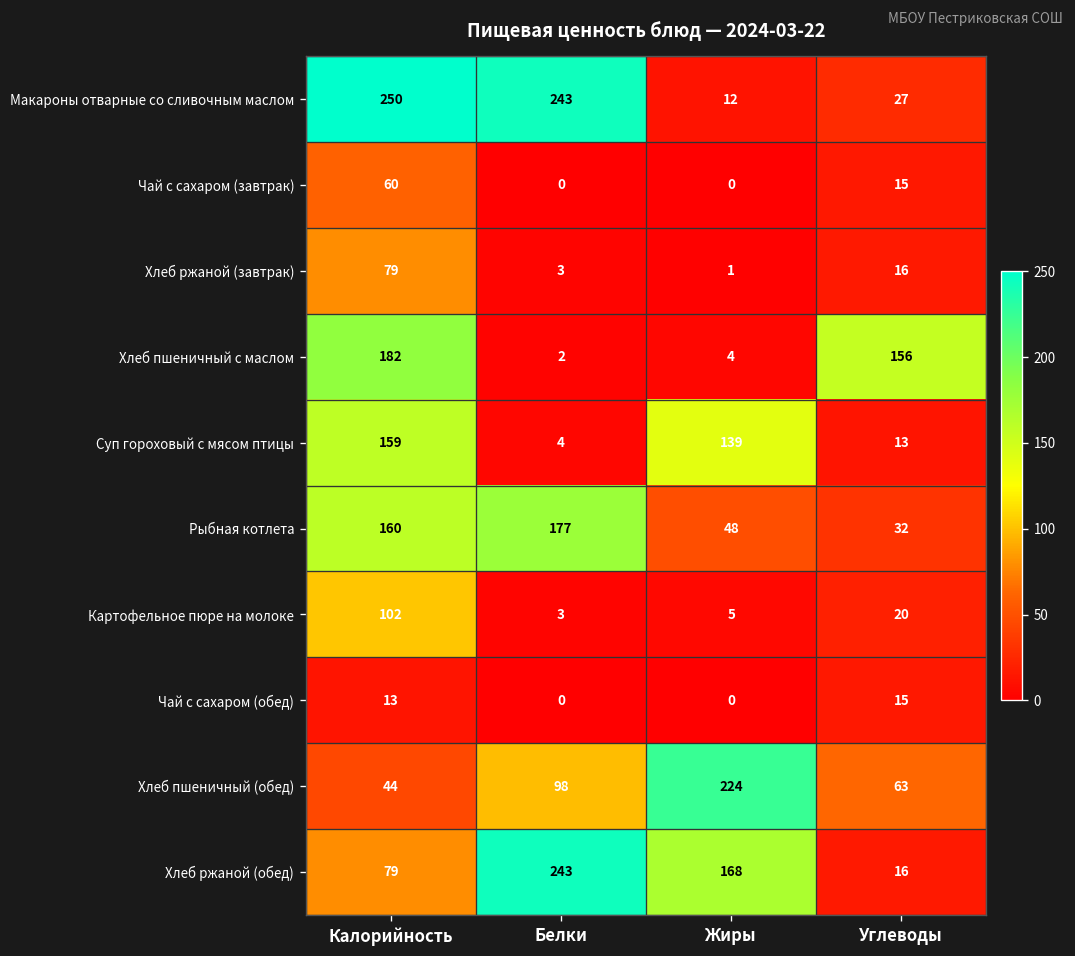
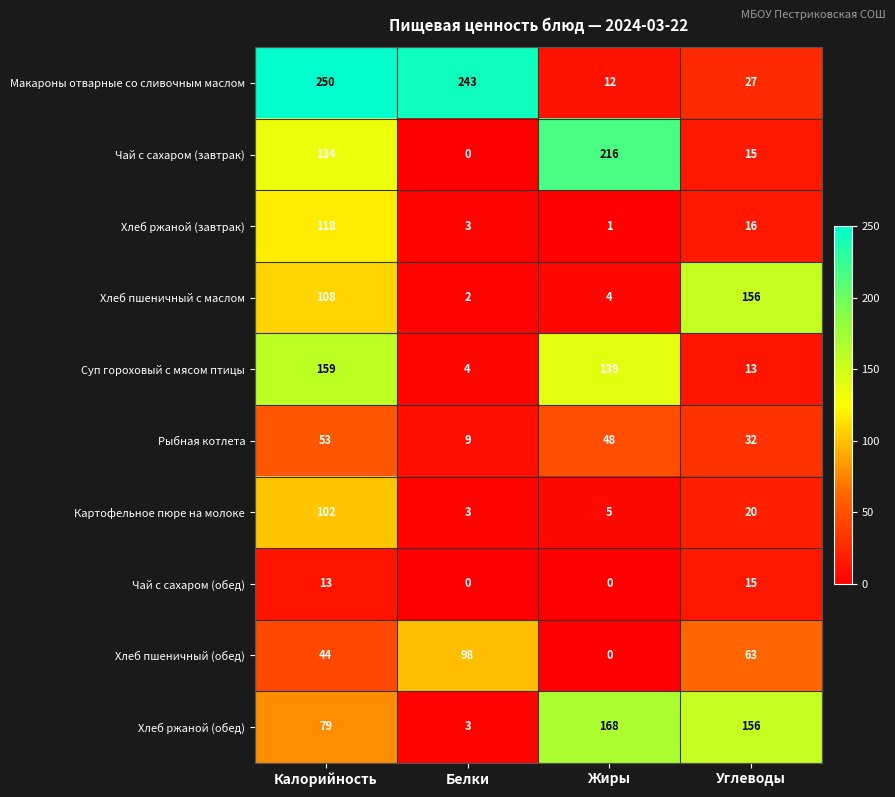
  {
    "Макароны отварные со сливочным маслом": {
      "Калорийность": 250,
      "Белки": 243,
      "Жиры": 12,
      "Углеводы": 27
    },
    "Чай с сахаром (завтрак)": {
-     "Калорийность": 60,
+     "Калорийность": 134,
      "Белки": 0,
-     "Жиры": 0,
+     "Жиры": 216,
      "Углеводы": 15
    },
    "Хлеб ржаной (завтрак)": {
-     "Калорийность": 79,
+     "Калорийность": 118,
      "Белки": 3,
      "Жиры": 1,
      "Углеводы": 16
    },
    "Хлеб пшеничный с маслом": {
-     "Калорийность": 182,
+     "Калорийность": 108,
      "Белки": 2,
      "Жиры": 4,
      "Углеводы": 156
    },
    "Суп гороховый с мясом птицы": {
      "Калорийность": 159,
      "Белки": 4,
      "Жиры": 139,
      "Углеводы": 13
    },
    "Рыбная котлета": {
-     "Калорийность": 160,
-     "Белки": 177,
+     "Калорийность": 53,
+     "Белки": 9,
      "Жиры": 48,
      "Углеводы": 32
    },
    "Картофельное пюре на молоке": {
      "Калорийность": 102,
      "Белки": 3,
      "Жиры": 5,
      "Углеводы": 20
    },
    "Чай с сахаром (обед)": {
      "Калорийность": 13,
      "Белки": 0,
      "Жиры": 0,
      "Углеводы": 15
    },
    "Хлеб пшеничный (обед)": {
      "Калорийность": 44,
      "Белки": 98,
-     "Жиры": 224,
+     "Жиры": 0,
      "Углеводы": 63
    },
    "Хлеб ржаной (обед)": {
      "Калорийность": 79,
-     "Белки": 243,
+     "Белки": 3,
      "Жиры": 168,
-     "Углеводы": 16
+     "Углеводы": 156
    }
  }
